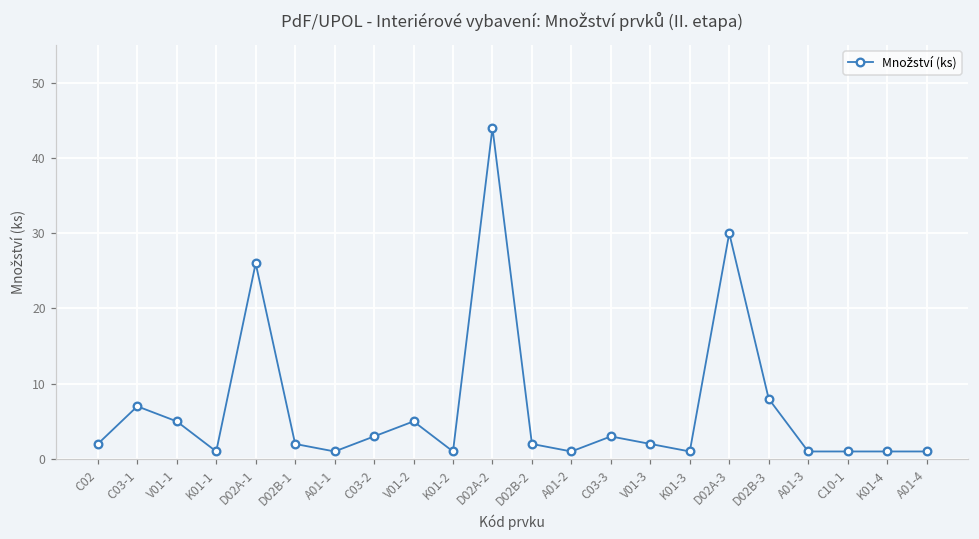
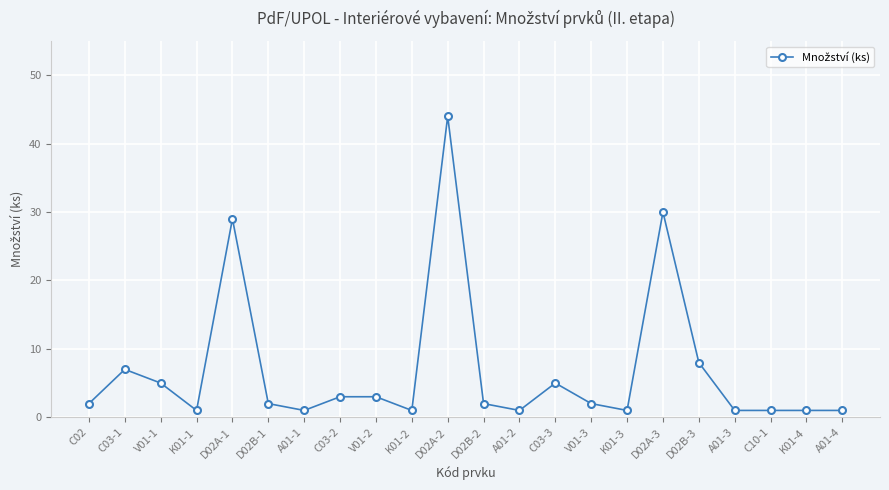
  {
    "C02": 2,
    "C03-1": 7,
    "V01-1": 5,
    "K01-1": 1,
-   "D02A-1": 26,
+   "D02A-1": 29,
    "D02B-1": 2,
    "A01-1": 1,
    "C03-2": 3,
-   "V01-2": 5,
+   "V01-2": 3,
    "K01-2": 1,
    "D02A-2": 44,
    "D02B-2": 2,
    "A01-2": 1,
-   "C03-3": 3,
+   "C03-3": 5,
    "V01-3": 2,
    "K01-3": 1,
    "D02A-3": 30,
    "D02B-3": 8,
    "A01-3": 1,
    "C10-1": 1,
    "K01-4": 1,
    "A01-4": 1
  }
